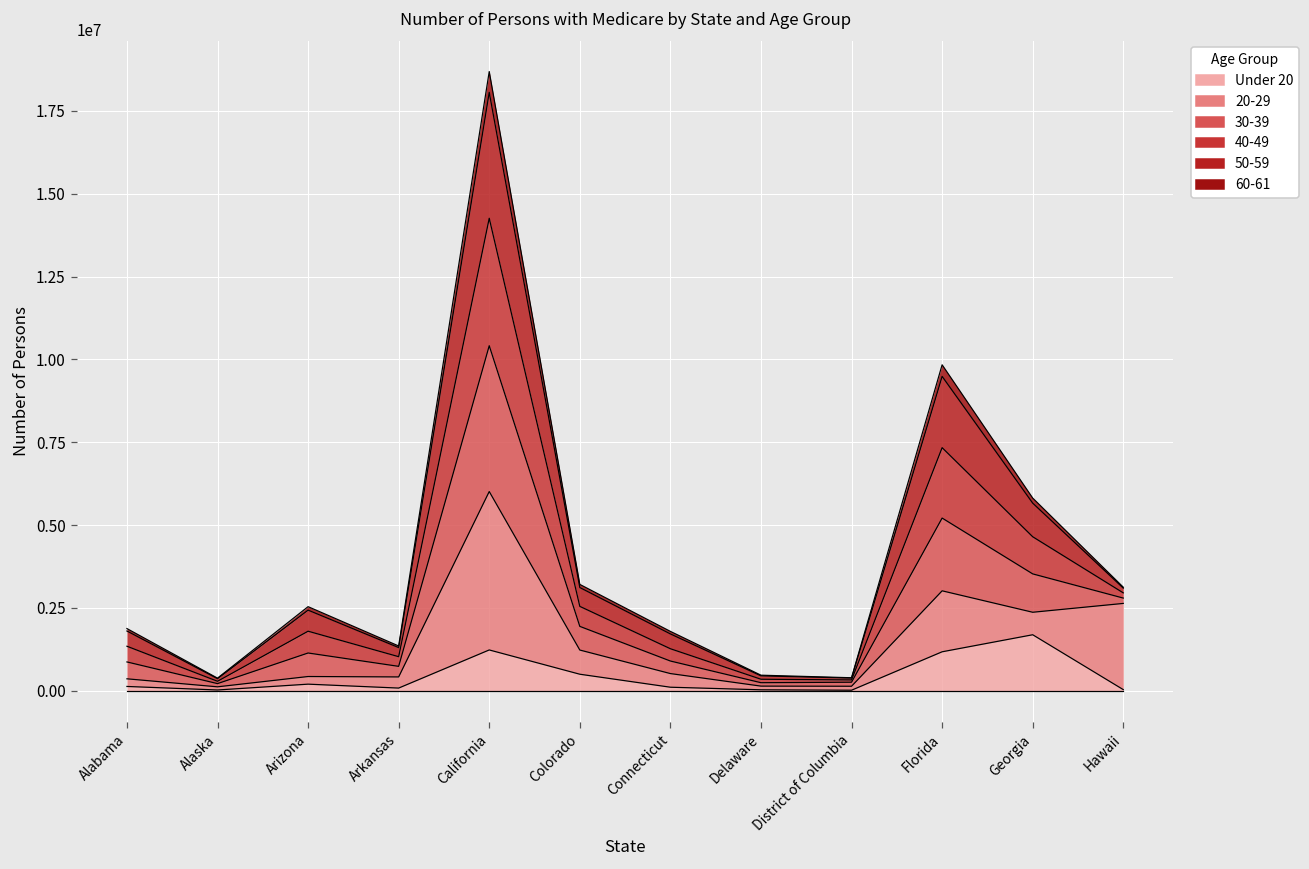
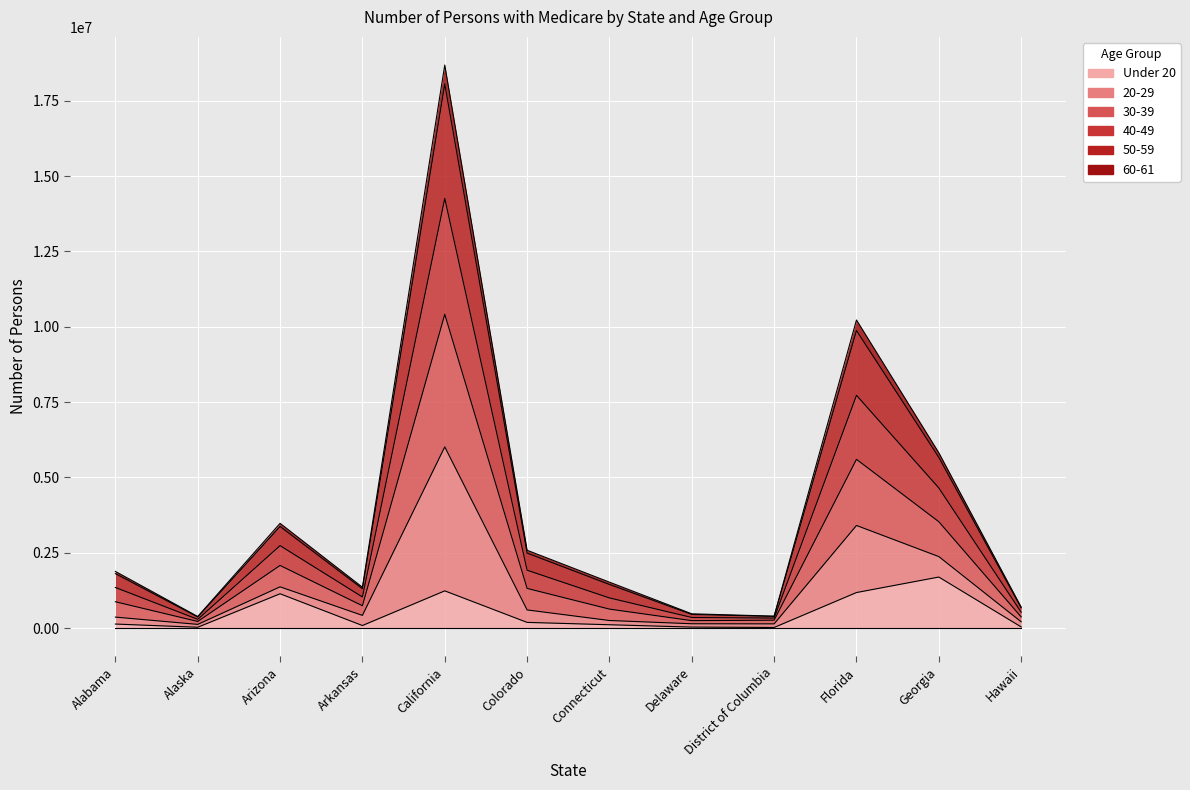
  {
    "Under 20": {
      "Alabama": 100000,
-     "Arizona": 200000,
+     "Arizona": 1100000,
      "California": 1200000,
-     "Colorado": 500000,
+     "Colorado": 200000,
      "Connecticut": 100000,
      "Florida": 1200000,
      "Georgia": 1700000
    },
    "20-29": {
      "Alabama": 200000,
      "Alaska": 100000,
      "Arizona": 200000,
      "Arkansas": 300000,
      "California": 4800000,
-     "Colorado": 700000,
-     "Connecticut": 400000,
+     "Colorado": 400000,
+     "Connecticut": 100000,
      "Delaware": 100000,
      "District of Columbia": 100000,
-     "Florida": 1800000,
+     "Florida": 2200000,
      "Georgia": 700000,
-     "Hawaii": 2600000
+     "Hawaii": 200000
    }
  }
